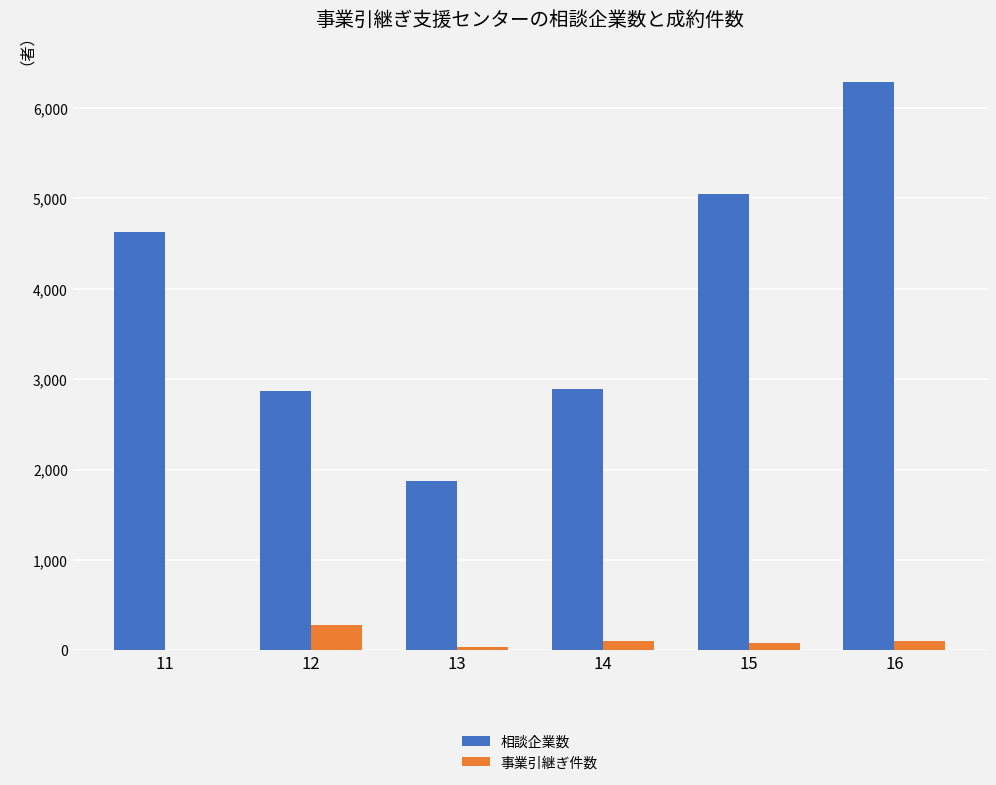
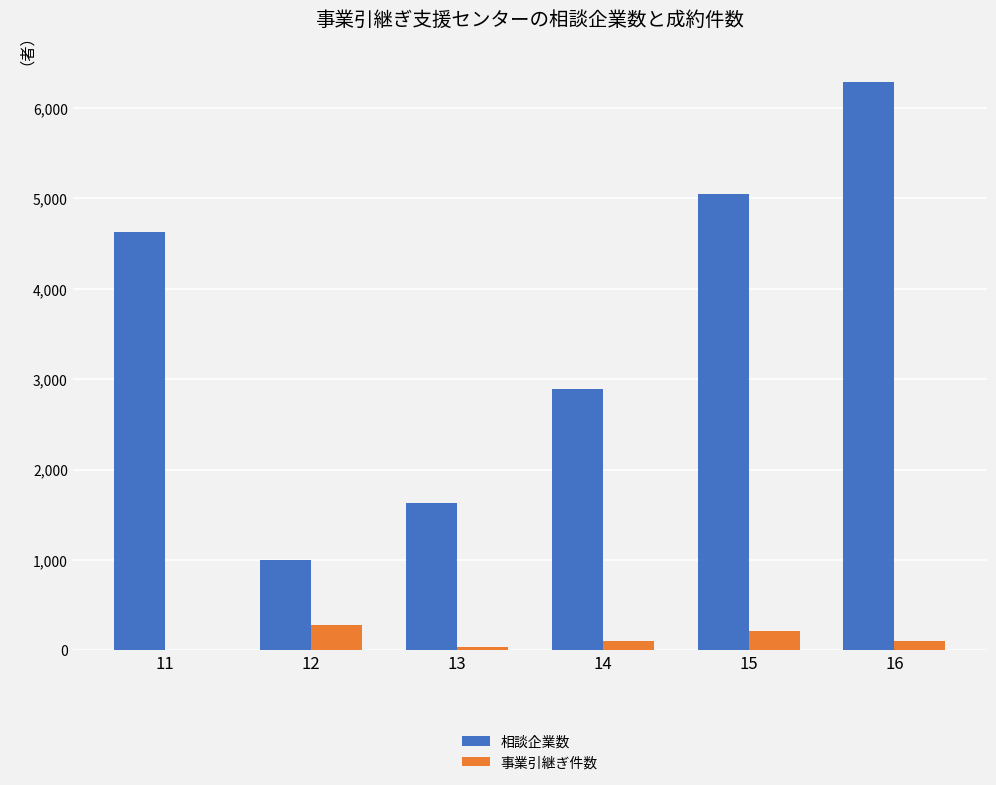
  {
    "相談企業数": {
      "11": "4,600",
-     "12": "2,900",
-     "13": "1,900",
+     "12": "1,000",
+     "13": "1,600",
      "14": "2,900",
      "15": "5,100",
      "16": "6,300"
    },
    "事業引継ぎ件数": {
      "11": "0",
      "12": "300",
      "13": "0",
      "14": "100",
-     "15": "100",
+     "15": "200",
      "16": "100"
    }
  }
